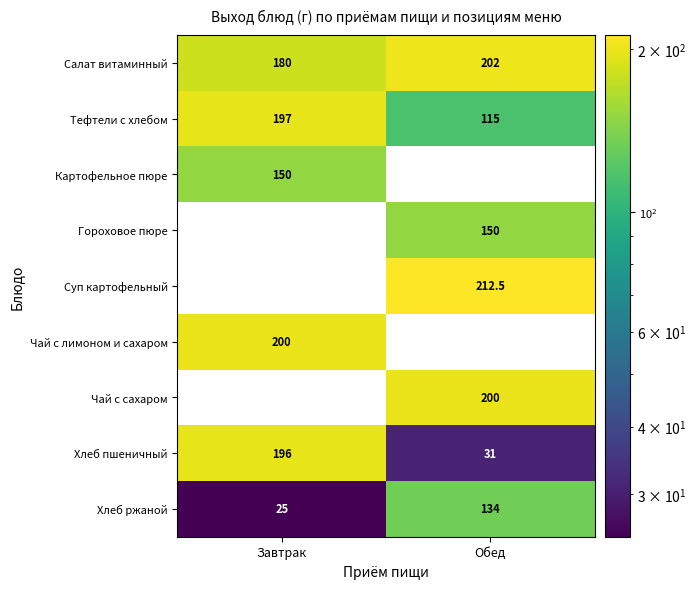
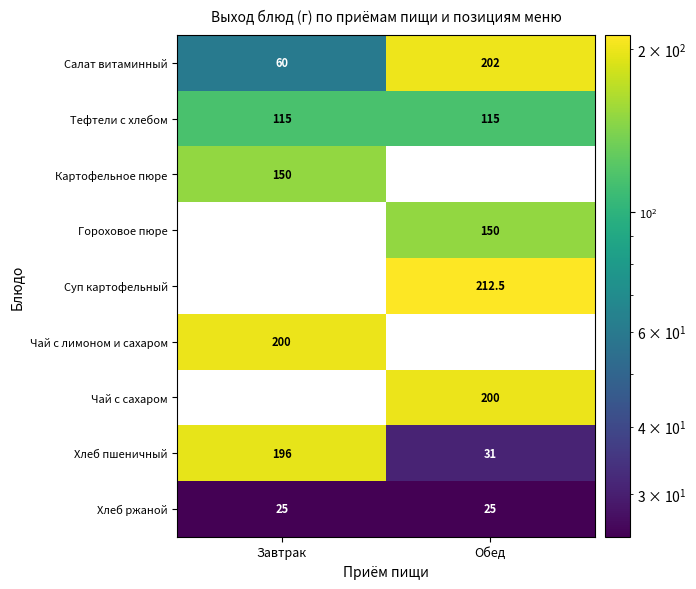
  {
    "Салат витаминный": {
-     "Завтрак": 180,
+     "Завтрак": 60,
      "Обед": 202
    },
    "Тефтели c хлебом": {
-     "Завтрак": 197,
+     "Завтрак": 115,
      "Обед": 115
    },
    "Картофельное пюре": {
      "Завтрак": 150
    },
    "Гороховое пюре": {
      "Обед": 150
    },
    "Суп картофельный": {
      "Обед": 212.5
    },
    "Чай с лимоном и сахаром": {
      "Завтрак": 200
    },
    "Чай с сахаром": {
      "Обед": 200
    },
    "Хлеб пшеничный": {
      "Завтрак": 196,
      "Обед": 31
    },
    "Хлеб ржаной": {
      "Завтрак": 25,
-     "Обед": 134
+     "Обед": 25
    }
  }
